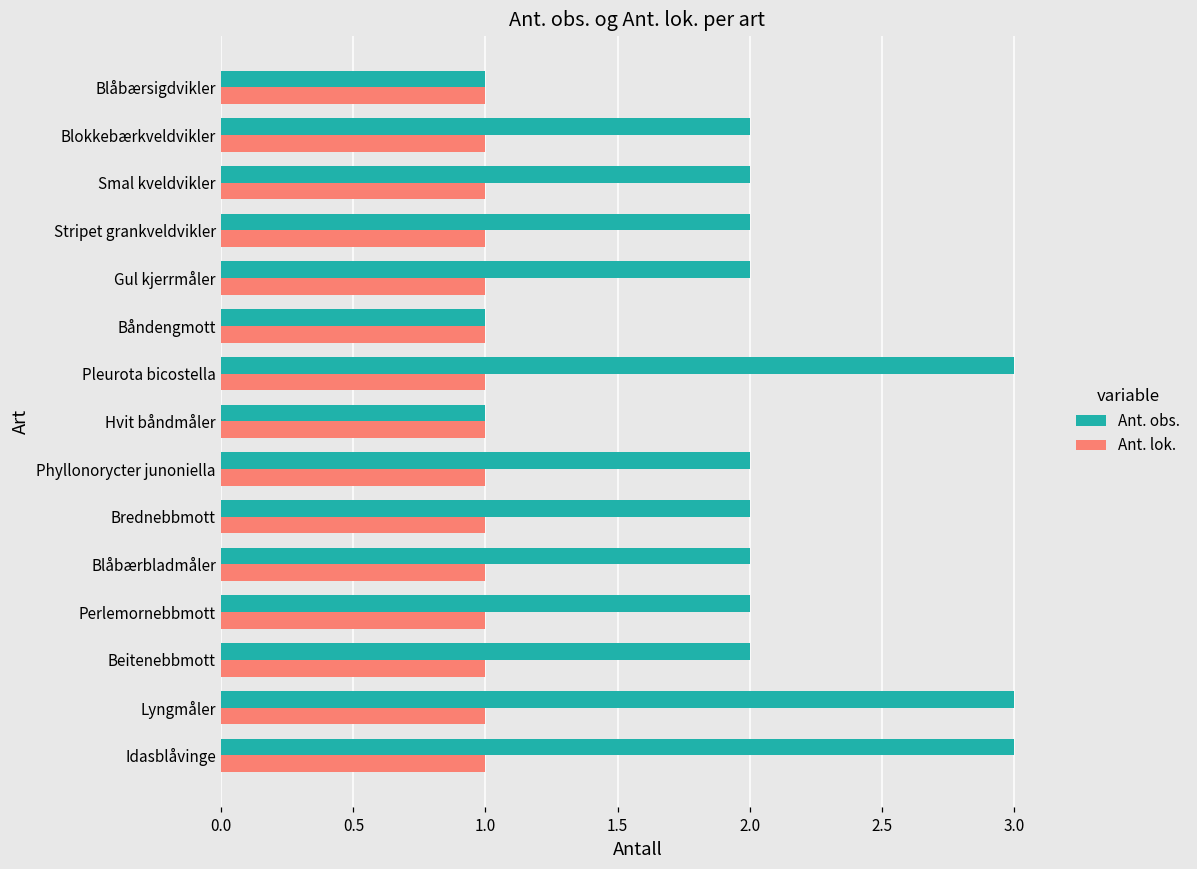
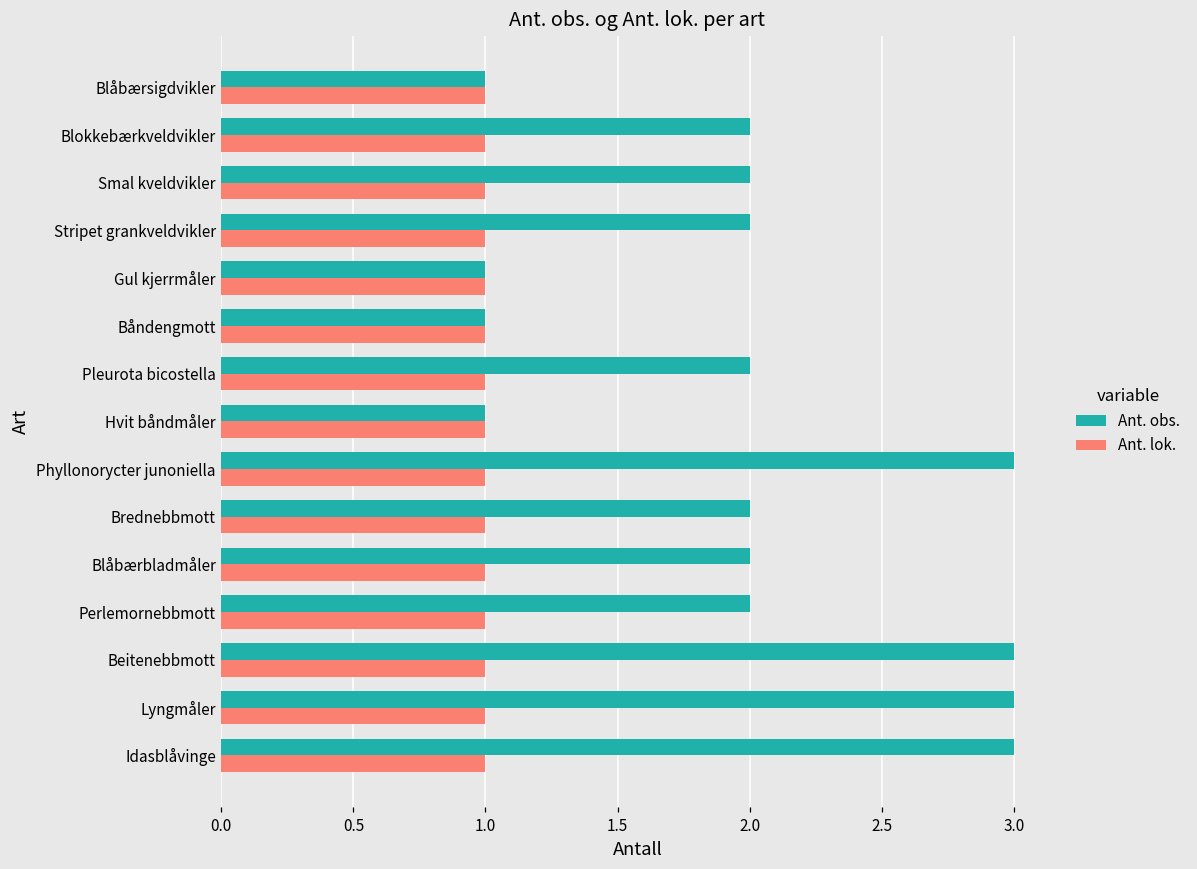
  {
    "Ant. obs.": {
      "Blåbærsigdvikler": 1,
      "Blokkebærkveldvikler": 2,
      "Smal kveldvikler": 2,
      "Stripet grankveldvikler": 2,
-     "Gul kjerrmåler": 2,
+     "Gul kjerrmåler": 1,
      "Båndengmott": 1,
-     "Pleurota bicostella": 3,
+     "Pleurota bicostella": 2,
      "Hvit båndmåler": 1,
-     "Phyllonorycter junoniella": 2,
+     "Phyllonorycter junoniella": 3,
      "Brednebbmott": 2,
      "Blåbærbladmåler": 2,
      "Perlemornebbmott": 2,
-     "Beitenebbmott": 2,
+     "Beitenebbmott": 3,
      "Lyngmåler": 3,
      "Idasblåvinge": 3
    },
    "Ant. lok.": {
      "Blåbærsigdvikler": 1,
      "Blokkebærkveldvikler": 1,
      "Smal kveldvikler": 1,
      "Stripet grankveldvikler": 1,
      "Gul kjerrmåler": 1,
      "Båndengmott": 1,
      "Pleurota bicostella": 1,
      "Hvit båndmåler": 1,
      "Phyllonorycter junoniella": 1,
      "Brednebbmott": 1,
      "Blåbærbladmåler": 1,
      "Perlemornebbmott": 1,
      "Beitenebbmott": 1,
      "Lyngmåler": 1,
      "Idasblåvinge": 1
    }
  }
